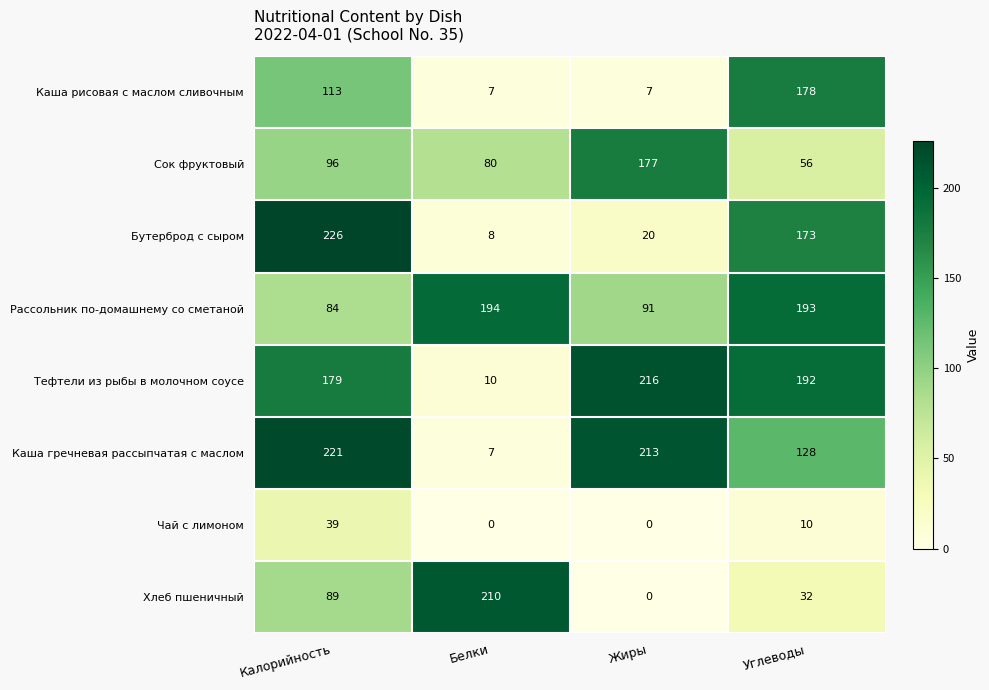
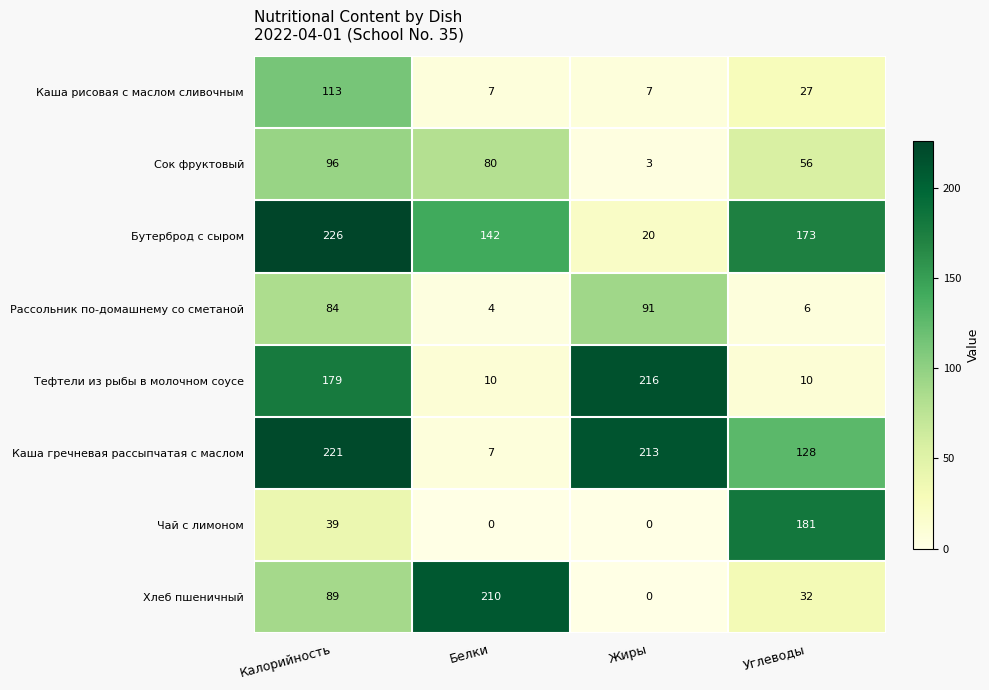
  {
    "Каша рисовая с маслом сливочным": {
      "Калорийность": 113,
      "Белки": 7,
      "Жиры": 7,
-     "Углеводы": 178
+     "Углеводы": 27
    },
    "Сок фруктовый": {
      "Калорийность": 96,
      "Белки": 80,
-     "Жиры": 177,
+     "Жиры": 3,
      "Углеводы": 56
    },
    "Бутерброд с сыром": {
      "Калорийность": 226,
-     "Белки": 8,
+     "Белки": 142,
      "Жиры": 20,
      "Углеводы": 173
    },
    "Рассольник по-домашнему со сметаной": {
      "Калорийность": 84,
-     "Белки": 194,
+     "Белки": 4,
      "Жиры": 91,
-     "Углеводы": 193
+     "Углеводы": 6
    },
    "Тефтели из рыбы в молочном соусе": {
      "Калорийность": 179,
      "Белки": 10,
      "Жиры": 216,
-     "Углеводы": 192
+     "Углеводы": 10
    },
    "Каша гречневая рассыпчатая с маслом": {
      "Калорийность": 221,
      "Белки": 7,
      "Жиры": 213,
      "Углеводы": 128
    },
    "Чай с лимоном": {
      "Калорийность": 39,
      "Белки": 0,
      "Жиры": 0,
-     "Углеводы": 10
+     "Углеводы": 181
    },
    "Хлеб пшеничный": {
      "Калорийность": 89,
      "Белки": 210,
      "Жиры": 0,
      "Углеводы": 32
    }
  }
